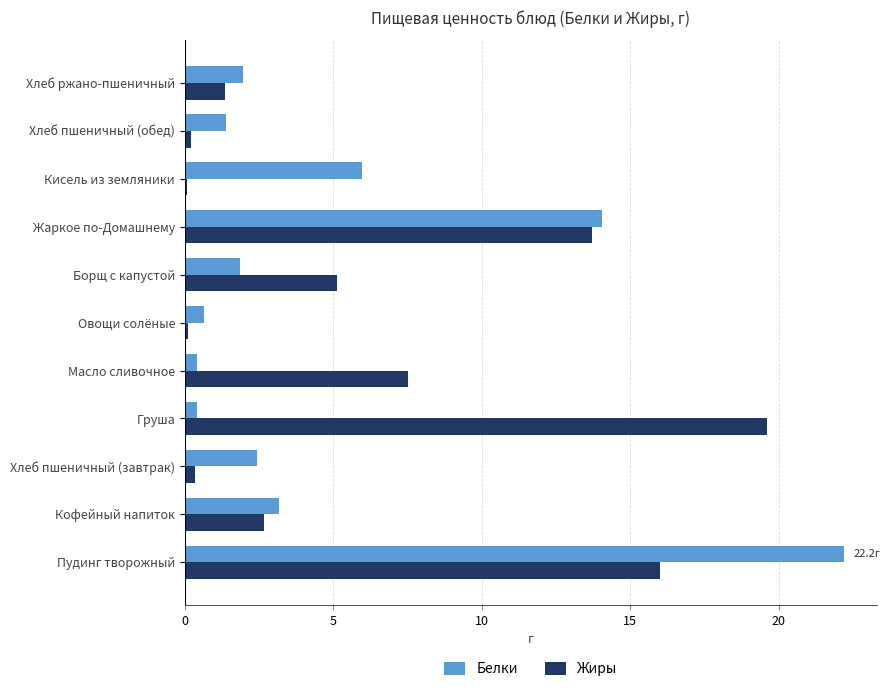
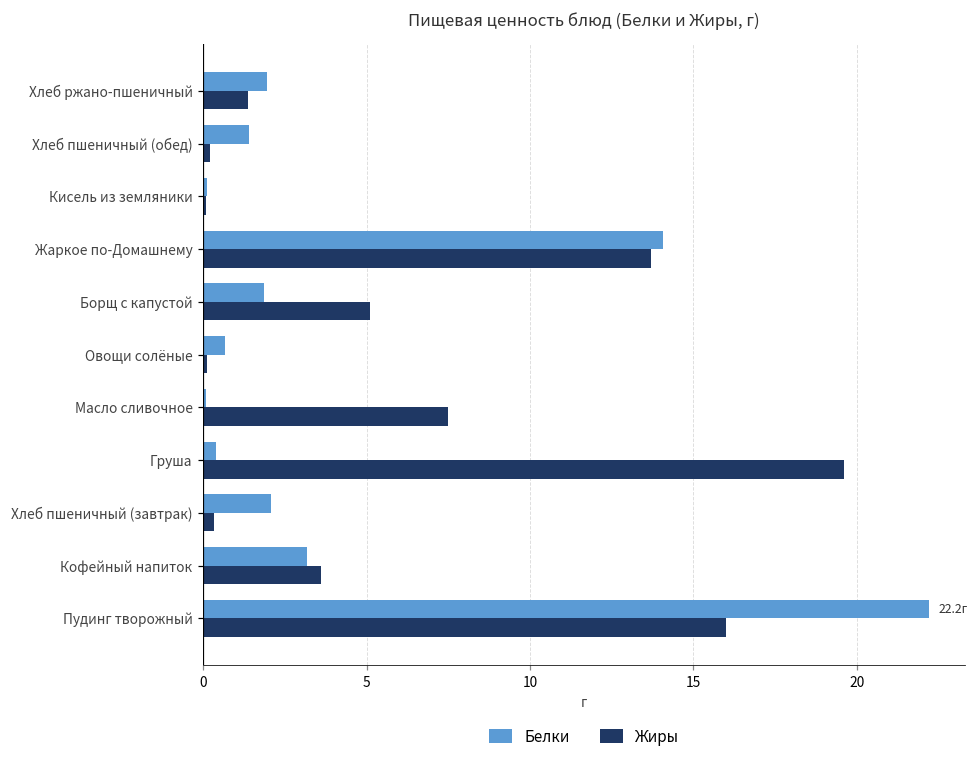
  {
    "Белки": {
      "Хлеб ржано-пшеничный": 2.0,
      "Хлеб пшеничный (обед)": 1.4,
-     "Кисель из земляники": 6.0,
+     "Кисель из земляники": 0.1,
      "Жаркое по-Домашнему": 14.1,
      "Борщ с капустой": 1.9,
      "Овощи солёные": 0.7,
-     "Масло сливочное": 0.4,
+     "Масло сливочное": 0.1,
      "Груша": 0.4,
-     "Хлеб пшеничный (завтрак)": 2.4,
+     "Хлеб пшеничный (завтрак)": 2.1,
      "Кофейный напиток": 3.2
    },
    "Жиры": {
      "Хлеб ржано-пшеничный": 1.4,
      "Хлеб пшеничный (обед)": 0.2,
      "Жаркое по-Домашнему": 13.7,
      "Борщ с капустой": 5.1,
      "Овощи солёные": 0.1,
      "Масло сливочное": 7.5,
      "Груша": 19.6,
      "Хлеб пшеничный (завтрак)": 0.3,
-     "Кофейный напиток": 2.7,
+     "Кофейный напиток": 3.6,
      "Пудинг творожный": 16.0
    }
  }
